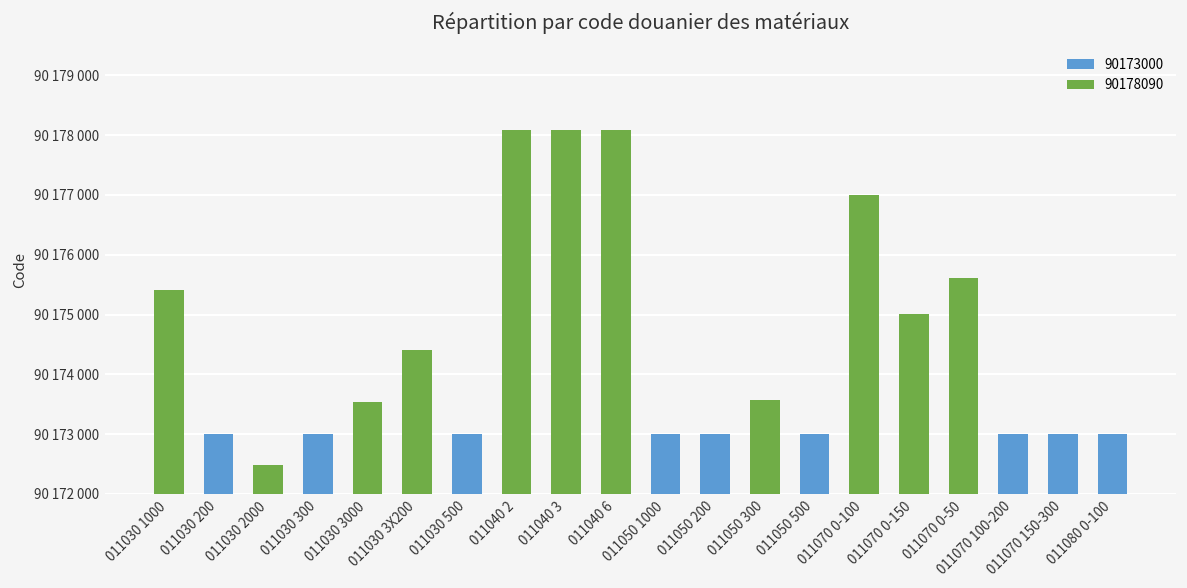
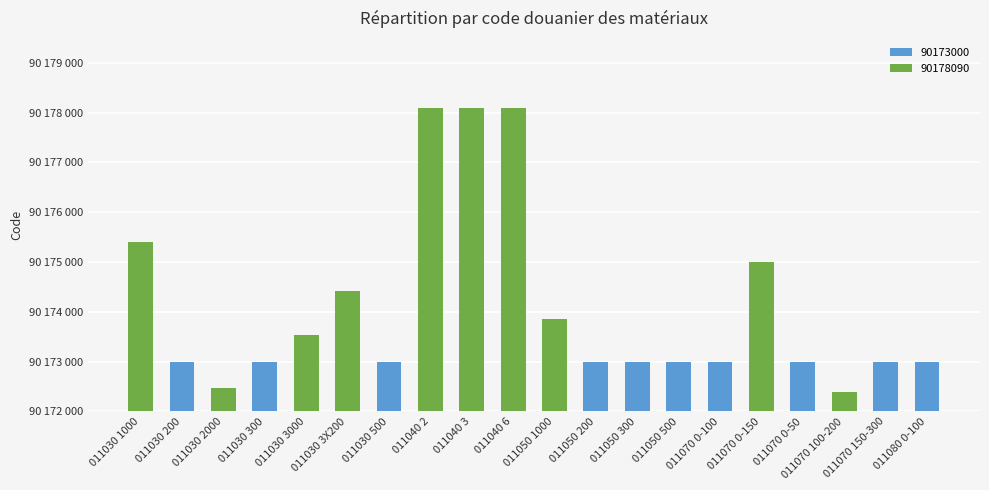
  {
    "011030 1000": 90175400,
    "011030 200": 90173000,
    "011030 2000": 90172500,
    "011030 300": 90173000,
    "011030 3000": 90173500,
    "011030 3X200": 90174400,
    "011030 500": 90173000,
    "011040 2": 90178100,
    "011040 3": 90178100,
    "011040 6": 90178100,
-   "011050 1000": 90173000,
+   "011050 1000": 90173800,
    "011050 200": 90173000,
-   "011050 300": 90173600,
+   "011050 300": 90173000,
    "011050 500": 90173000,
-   "011070 0-100": 90177000,
+   "011070 0-100": 90173000,
    "011070 0-150": 90175000,
-   "011070 0-50": 90175600,
-   "011070 100-200": 90173000,
+   "011070 0-50": 90173000,
+   "011070 100-200": 90172400,
    "011070 150-300": 90173000,
    "011080 0-100": 90173000
  }
